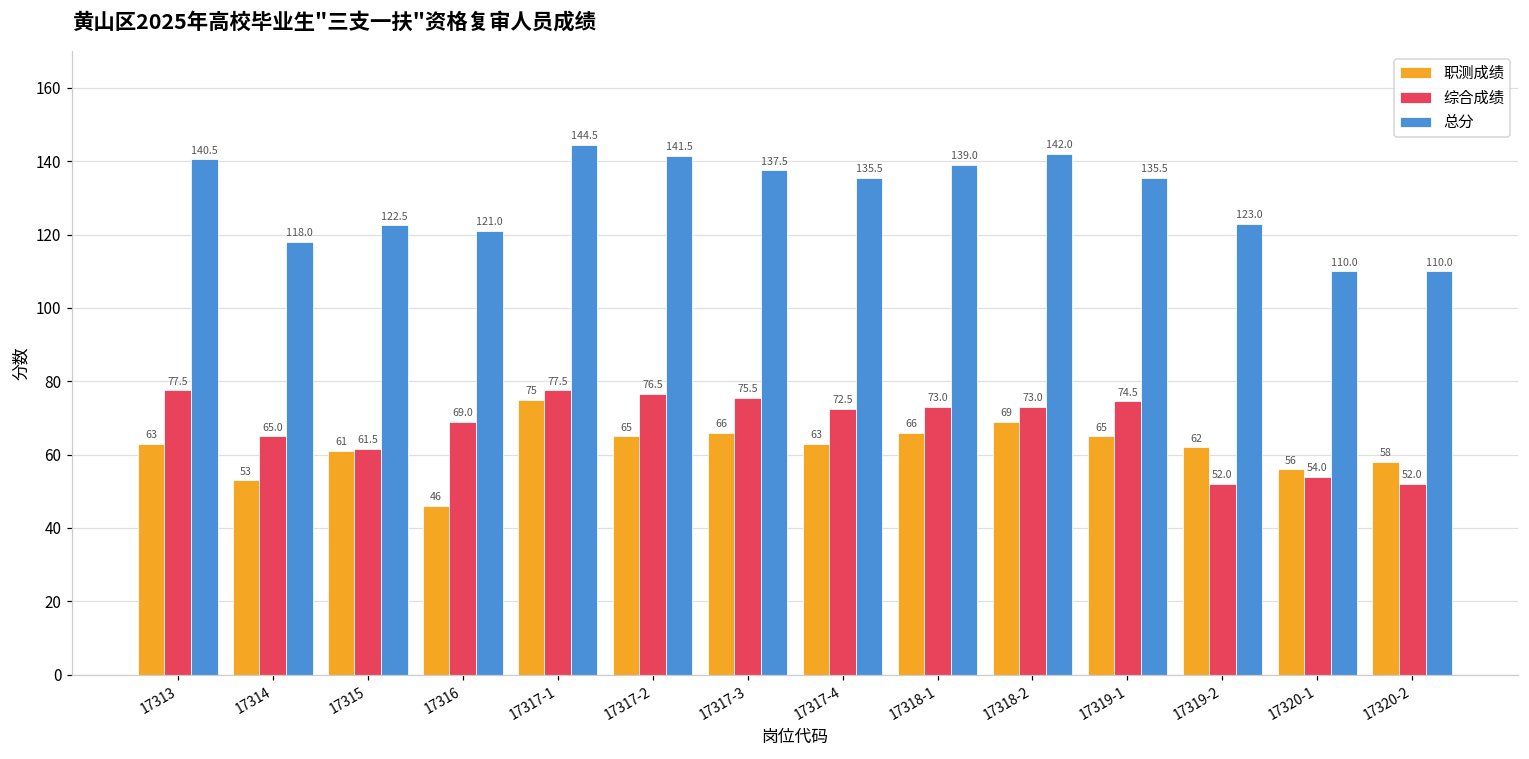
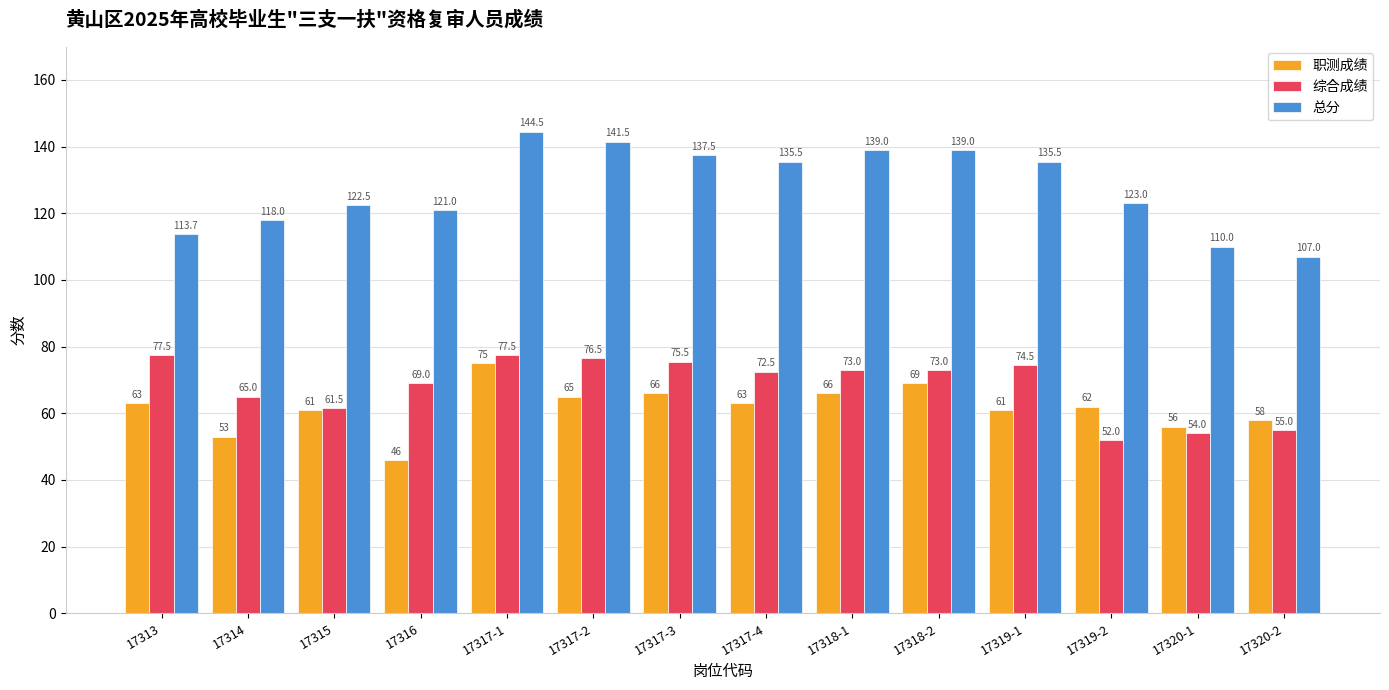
  {
    "职测成绩": {
      "17313": 63,
      "17314": 53,
      "17315": 61,
      "17316": 46,
      "17317-1": 75,
      "17317-2": 65,
      "17317-3": 66,
      "17317-4": 63,
      "17318-1": 66,
      "17318-2": 69,
-     "17319-1": 65,
+     "17319-1": 61,
      "17319-2": 62,
      "17320-1": 56,
      "17320-2": 58
    },
    "综合成绩": {
      "17313": 77.5,
      "17314": 65.0,
      "17315": 61.5,
      "17316": 69.0,
      "17317-1": 77.5,
      "17317-2": 76.5,
      "17317-3": 75.5,
      "17317-4": 72.5,
      "17318-1": 73.0,
      "17318-2": 73.0,
      "17319-1": 74.5,
      "17319-2": 52.0,
      "17320-1": 54.0,
-     "17320-2": 52.0
+     "17320-2": 55.0
    },
    "总分": {
-     "17313": 140.5,
+     "17313": 113.7,
      "17314": 118.0,
      "17315": 122.5,
      "17316": 121.0,
      "17317-1": 144.5,
      "17317-2": 141.5,
      "17317-3": 137.5,
      "17317-4": 135.5,
      "17318-1": 139.0,
-     "17318-2": 142.0,
+     "17318-2": 139.0,
      "17319-1": 135.5,
      "17319-2": 123.0,
      "17320-1": 110.0,
-     "17320-2": 110.0
+     "17320-2": 107.0
    }
  }
